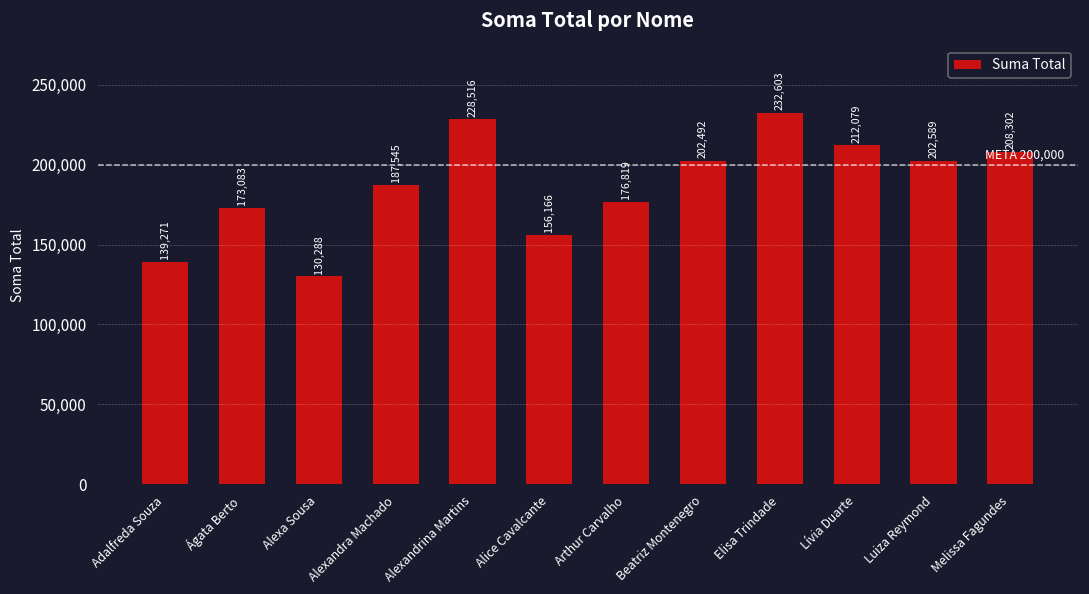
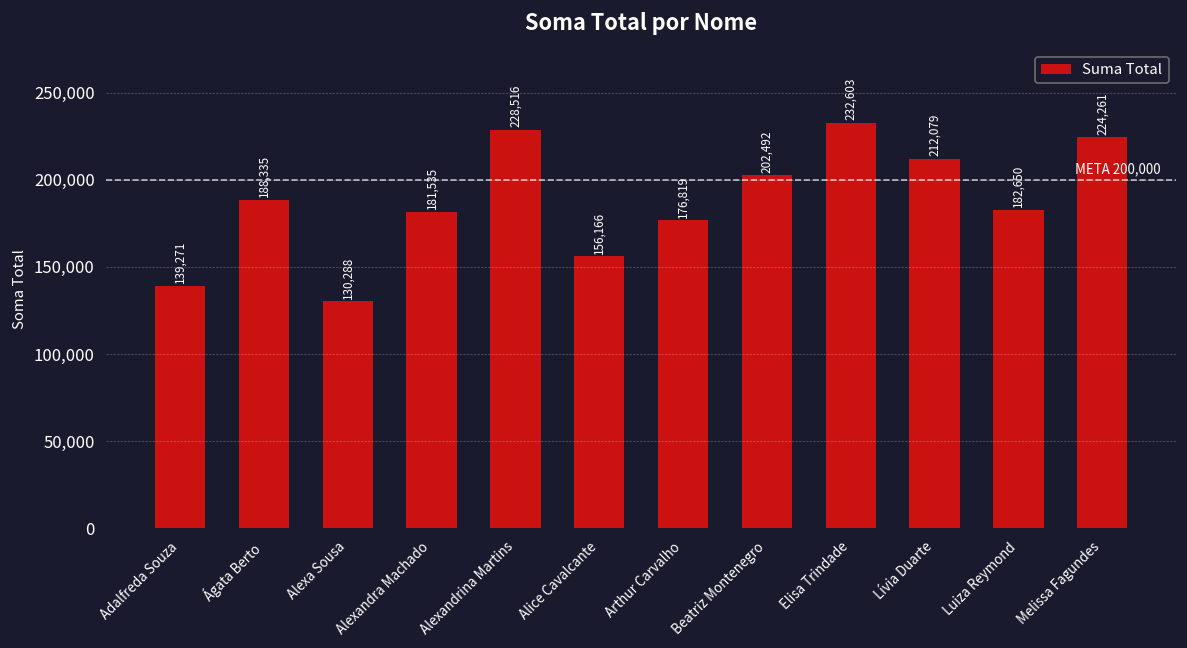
  {
    "Adalfreda Souza": "139,271",
-   "Ágata Berto": "173,083",
+   "Ágata Berto": "188,335",
    "Alexa Sousa": "130,288",
-   "Alexandra Machado": "187,545",
+   "Alexandra Machado": "181,535",
    "Alexandrina Martins": "228,516",
    "Alice Cavalcante": "156,166",
    "Arthur Carvalho": "176,819",
    "Beatriz Montenegro": "202,492",
    "Elisa Trindade": "232,603",
    "Lívia Duarte": "212,079",
-   "Luiza Reymond": "202,589",
-   "Melissa Fagundes": "208,302"
+   "Luiza Reymond": "182,650",
+   "Melissa Fagundes": "224,261"
  }
